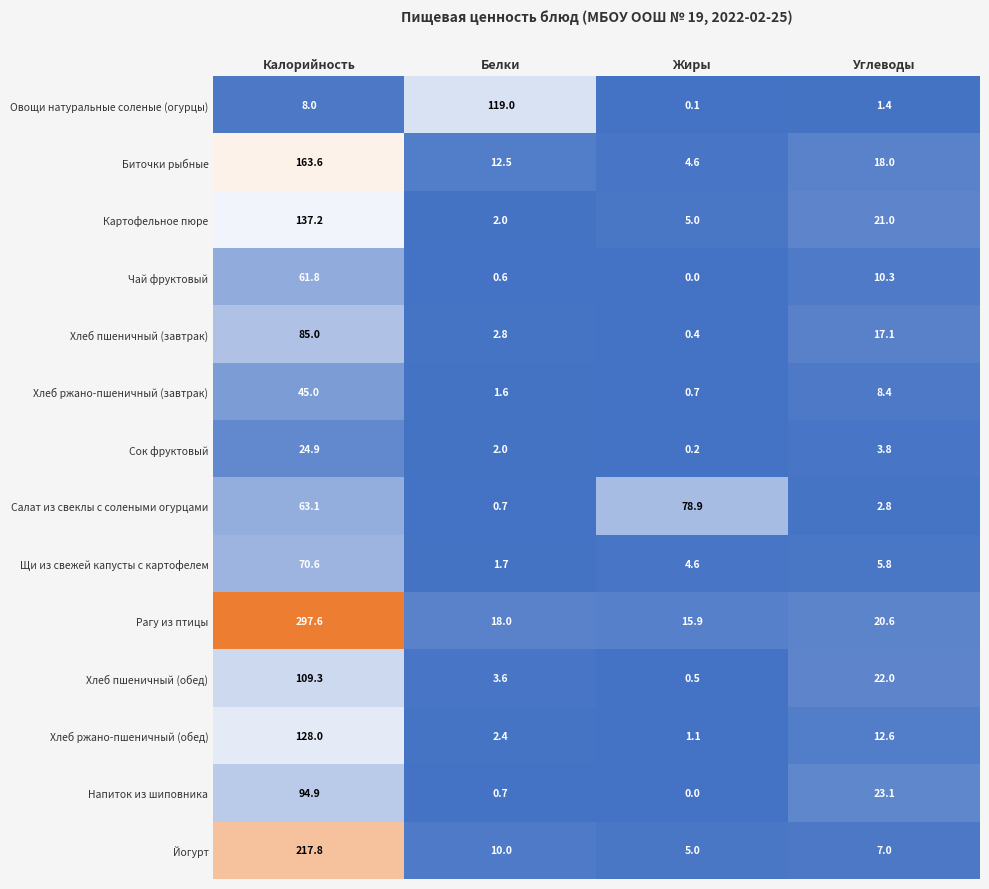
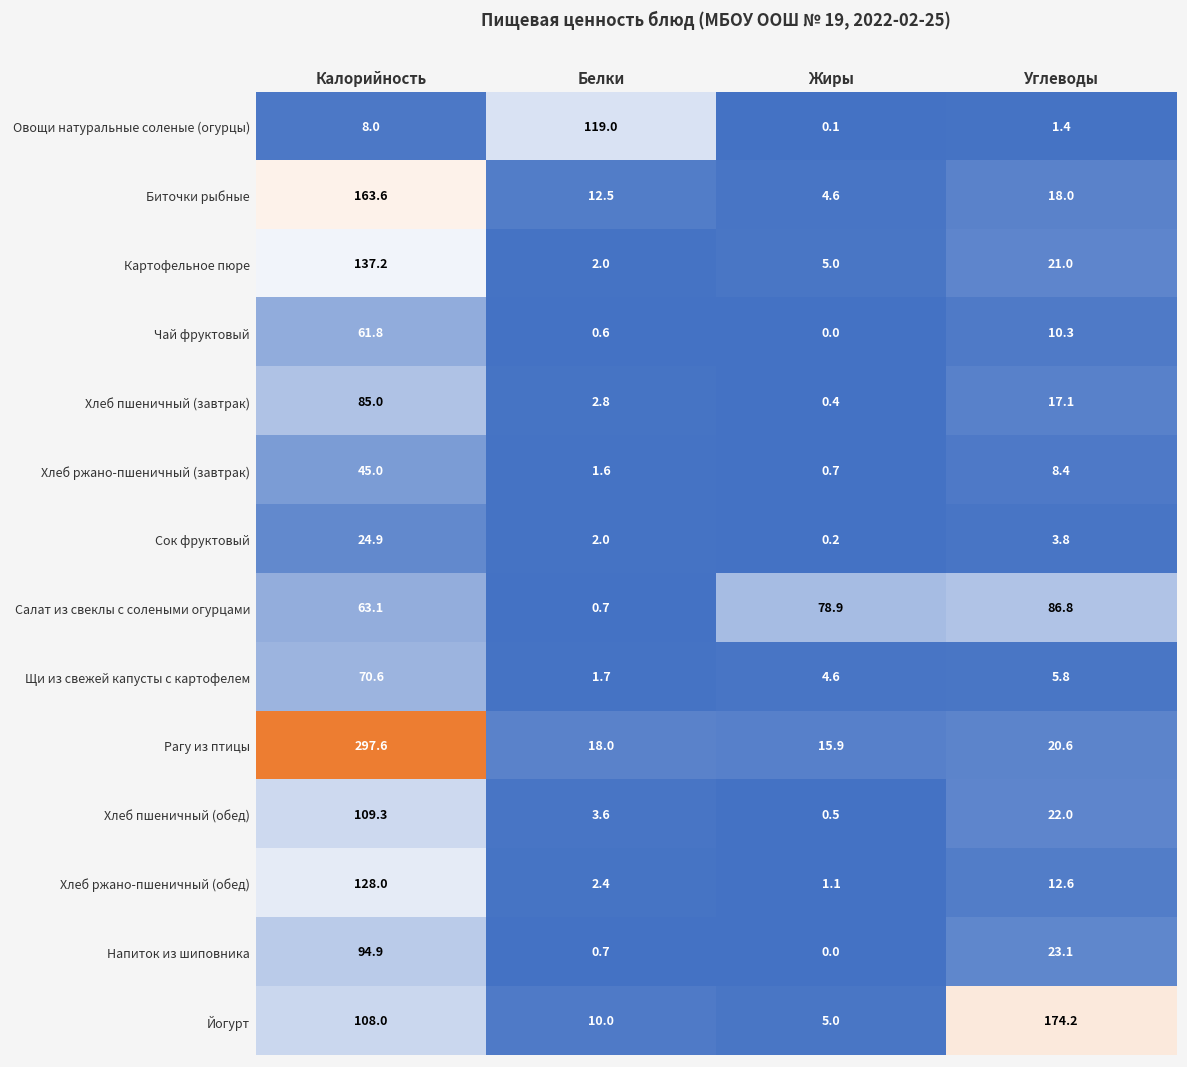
  {
    "Овощи натуральные соленые (огурцы)": {
      "Калорийность": 8.0,
      "Белки": 119.0,
      "Жиры": 0.1,
      "Углеводы": 1.4
    },
    "Биточки рыбные": {
      "Калорийность": 163.6,
      "Белки": 12.5,
      "Жиры": 4.6,
      "Углеводы": 18.0
    },
    "Картофельное пюре": {
      "Калорийность": 137.2,
      "Белки": 2.0,
      "Жиры": 5.0,
      "Углеводы": 21.0
    },
    "Чай фруктовый": {
      "Калорийность": 61.8,
      "Белки": 0.6,
      "Жиры": 0.0,
      "Углеводы": 10.3
    },
    "Хлеб пшеничный (завтрак)": {
      "Калорийность": 85.0,
      "Белки": 2.8,
      "Жиры": 0.4,
      "Углеводы": 17.1
    },
    "Хлеб ржано-пшеничный (завтрак)": {
      "Калорийность": 45.0,
      "Белки": 1.6,
      "Жиры": 0.7,
      "Углеводы": 8.4
    },
    "Сок фруктовый": {
      "Калорийность": 24.9,
      "Белки": 2.0,
      "Жиры": 0.2,
      "Углеводы": 3.8
    },
    "Салат из свеклы с солеными огурцами": {
      "Калорийность": 63.1,
      "Белки": 0.7,
      "Жиры": 78.9,
-     "Углеводы": 2.8
+     "Углеводы": 86.8
    },
    "Щи из свежей капусты с картофелем": {
      "Калорийность": 70.6,
      "Белки": 1.7,
      "Жиры": 4.6,
      "Углеводы": 5.8
    },
    "Рагу из птицы": {
      "Калорийность": 297.6,
      "Белки": 18.0,
      "Жиры": 15.9,
      "Углеводы": 20.6
    },
    "Хлеб пшеничный (обед)": {
      "Калорийность": 109.3,
      "Белки": 3.6,
      "Жиры": 0.5,
      "Углеводы": 22.0
    },
    "Хлеб ржано-пшеничный (обед)": {
      "Калорийность": 128.0,
      "Белки": 2.4,
      "Жиры": 1.1,
      "Углеводы": 12.6
    },
    "Напиток из шиповника": {
      "Калорийность": 94.9,
      "Белки": 0.7,
      "Жиры": 0.0,
      "Углеводы": 23.1
    },
    "Йогурт": {
-     "Калорийность": 217.8,
+     "Калорийность": 108.0,
      "Белки": 10.0,
      "Жиры": 5.0,
-     "Углеводы": 7.0
+     "Углеводы": 174.2
    }
  }
